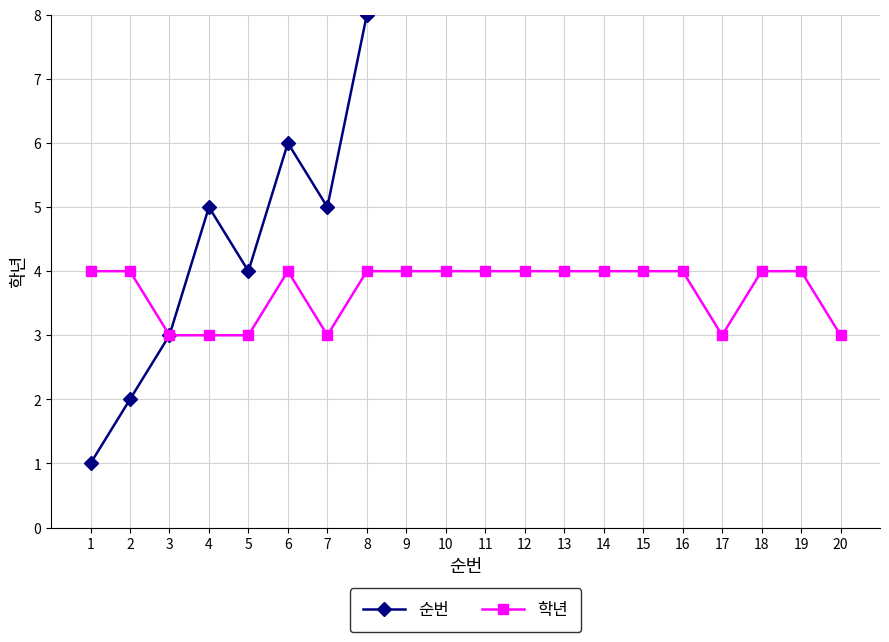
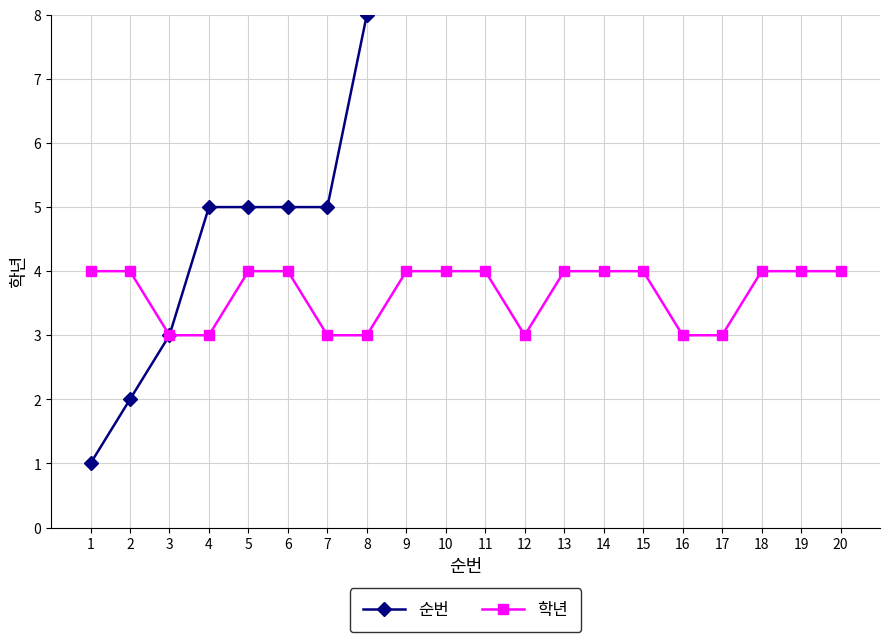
  {
    "순번": {
      "1": 1,
      "2": 2,
      "4": 5,
-     "5": 4,
-     "6": 6,
+     "5": 5,
+     "6": 5,
      "7": 5,
      "8": 8
    },
    "학년": {
      "1": 4,
      "2": 4,
      "4": 3,
-     "5": 3,
+     "5": 4,
      "6": 4,
      "7": 3,
-     "8": 4,
+     "8": 3,
      "9": 4,
      "10": 4,
      "11": 4,
-     "12": 4,
+     "12": 3,
      "13": 4,
      "14": 4,
      "15": 4,
-     "16": 4,
+     "16": 3,
      "17": 3,
      "18": 4,
      "19": 4,
-     "20": 3
+     "20": 4
    }
  }
